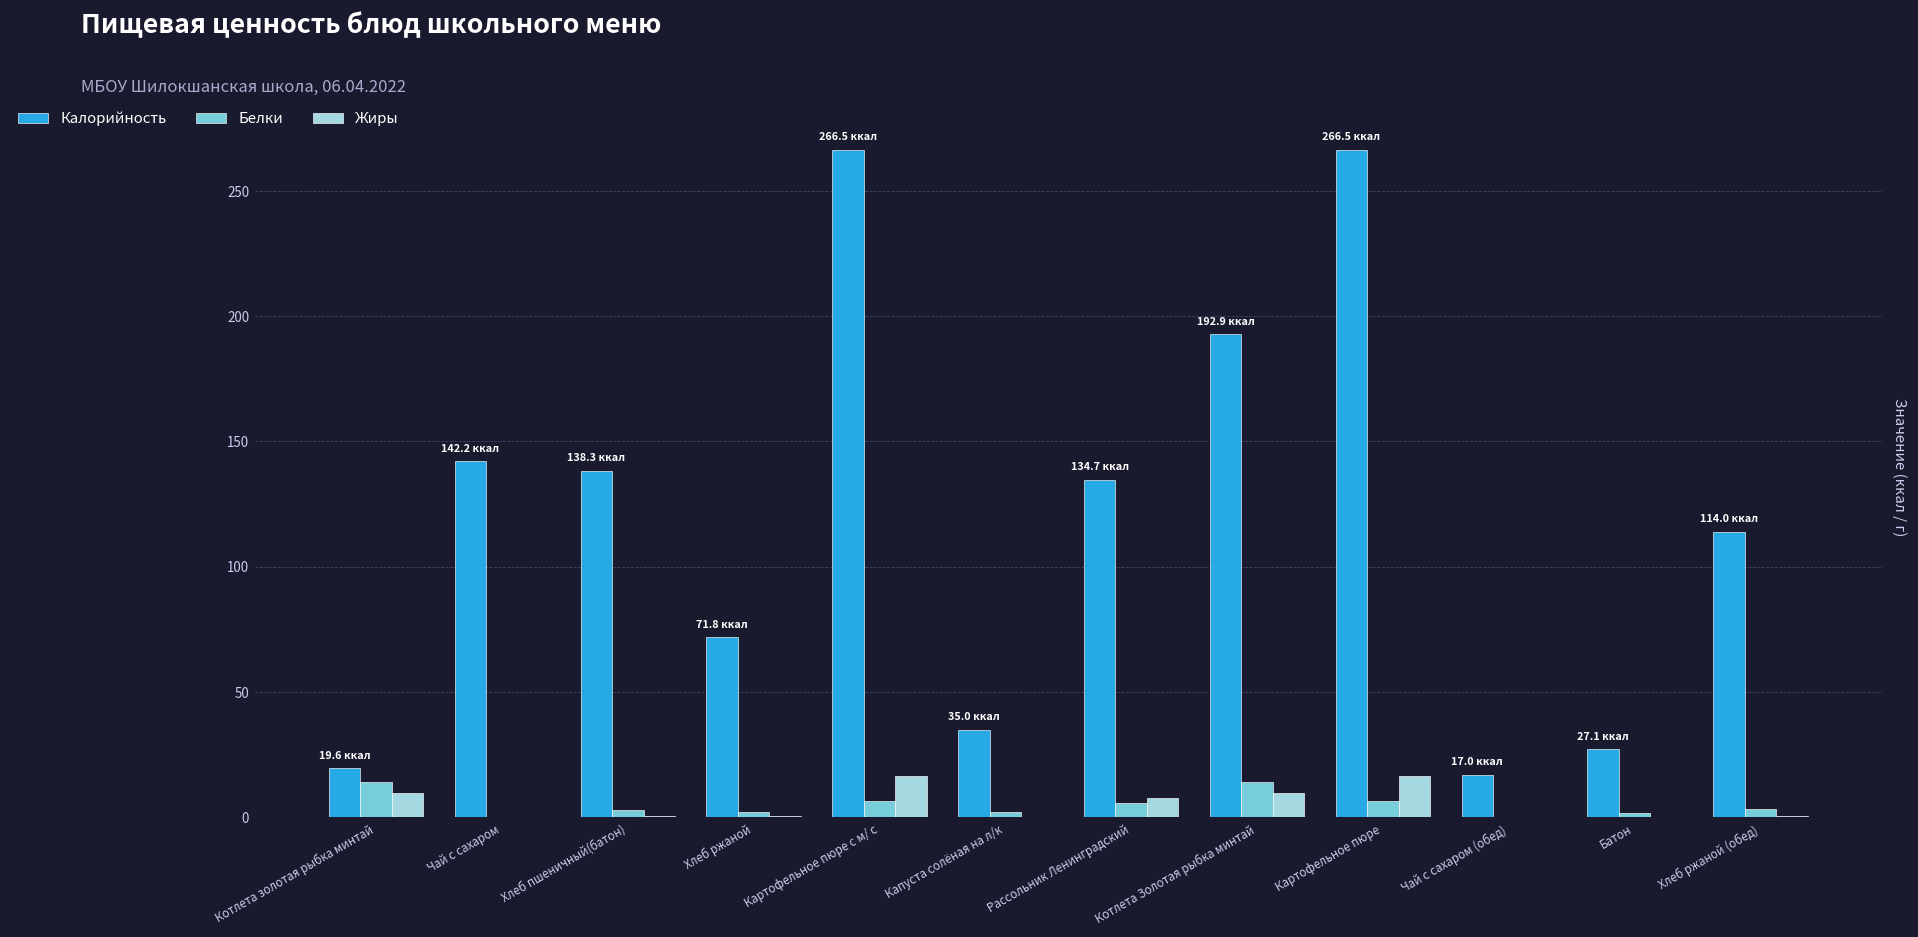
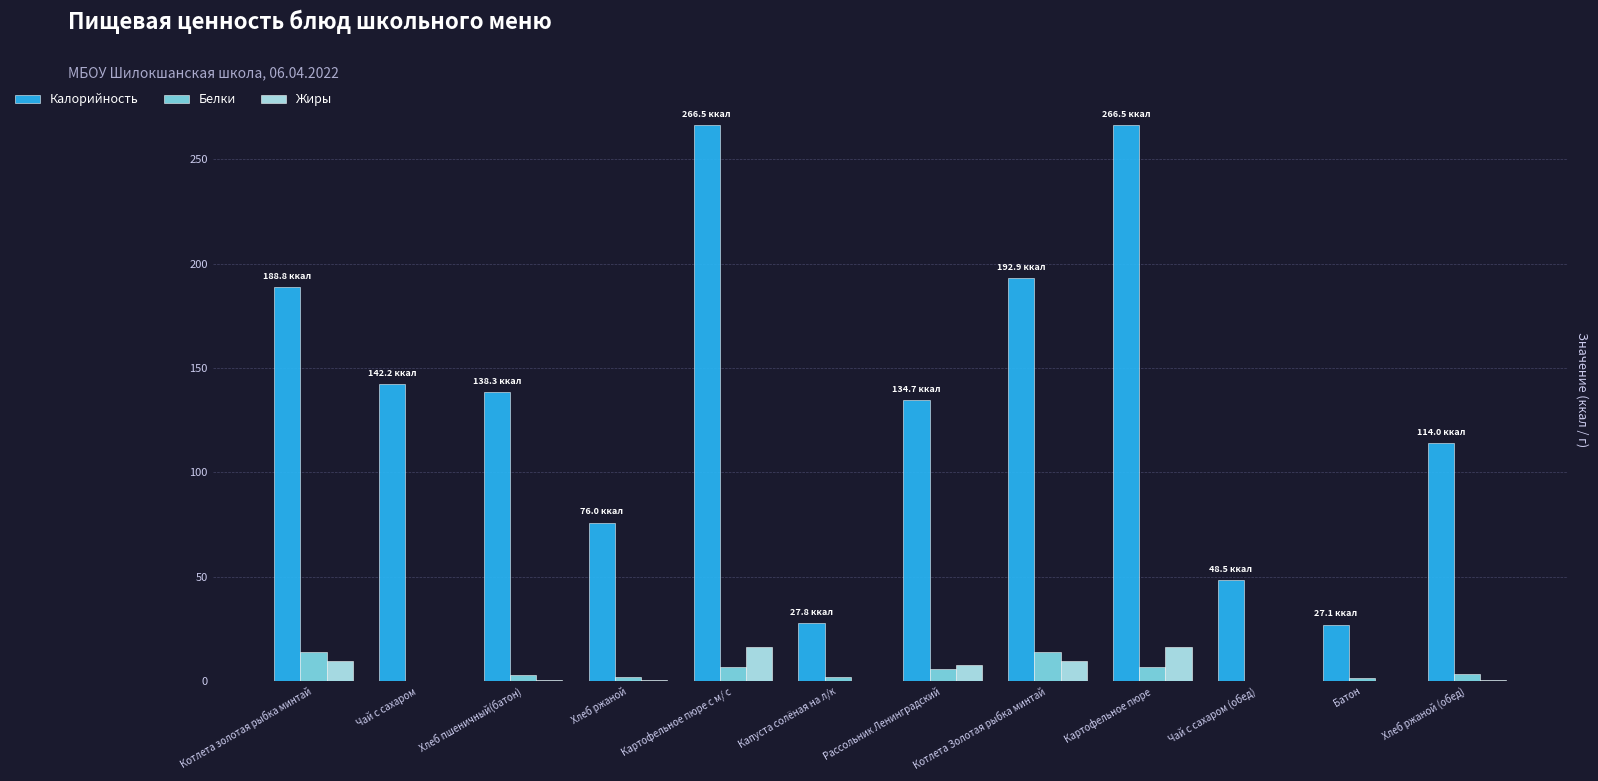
  {
    "Калорийность": {
-     "Котлета золотая рыбка минтай": 19.6,
+     "Котлета золотая рыбка минтай": 188.8,
      "Чай с сахаром": 142.2,
      "Хлеб пшеничный(батон)": 138.3,
-     "Хлеб ржаной": 71.8,
+     "Хлеб ржаной": 76.0,
      "Картофельное пюре с м/ с": 266.5,
-     "Капуста солёная на л/к": 35.0,
+     "Капуста солёная на л/к": 27.8,
      "Рассольник Ленинградский": 134.7,
      "Котлета Золотая рыбка минтай": 192.9,
      "Картофельное пюре": 266.5,
-     "Чай с сахаром (обед)": 17.0,
+     "Чай с сахаром (обед)": 48.5,
      "Батон": 27.1,
      "Хлеб ржаной (обед)": 114.0
    }
  }
